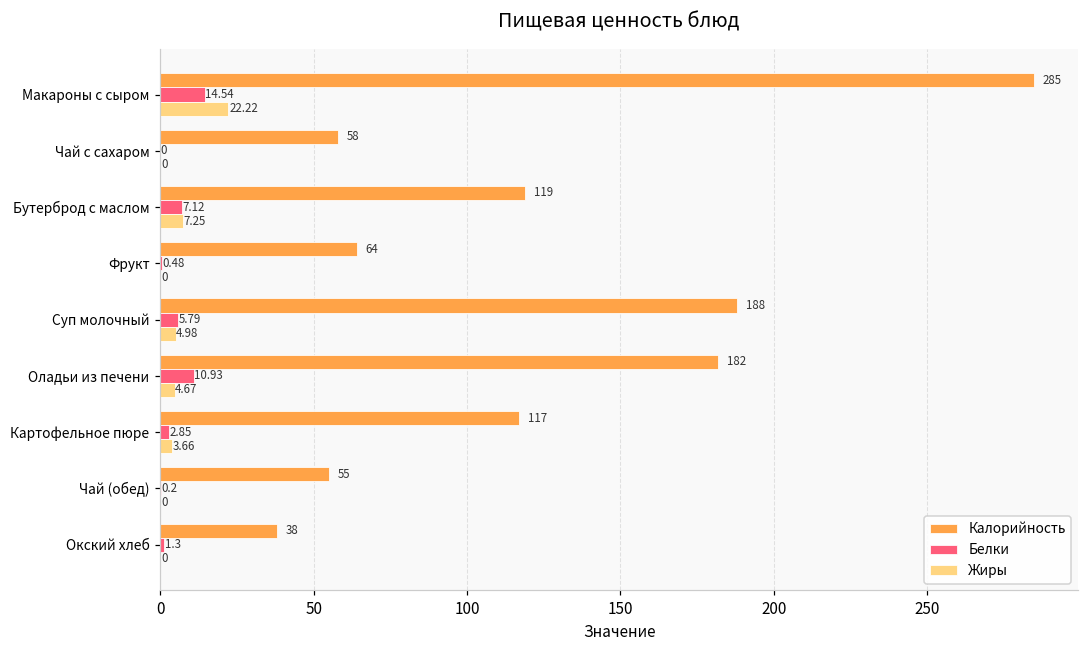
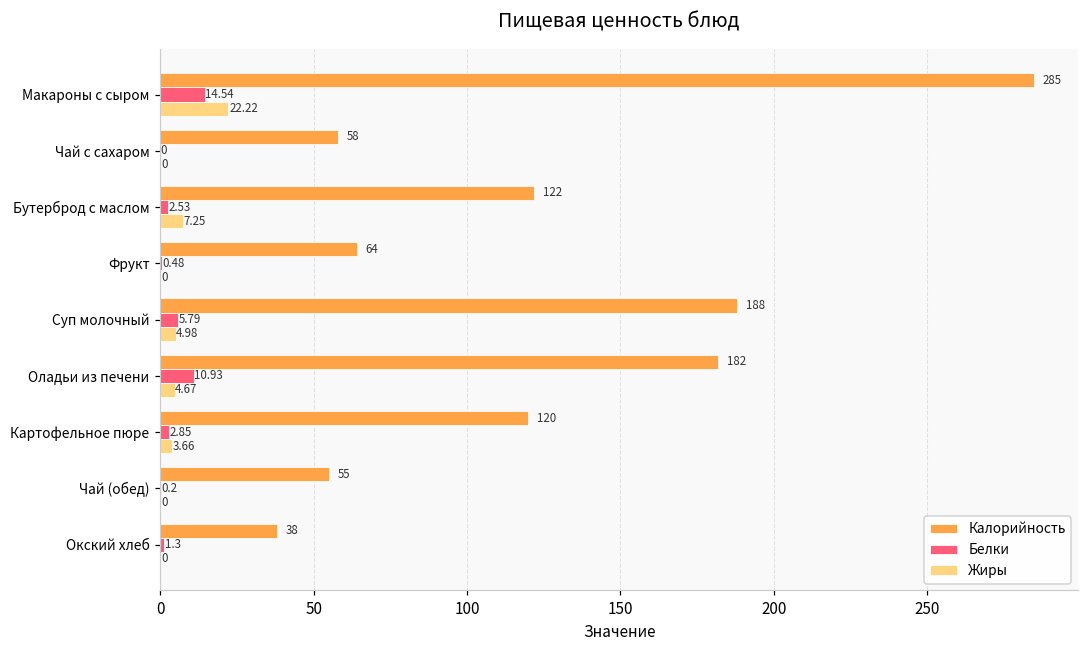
  {
    "Калорийность": {
      "Макароны с сыром": 285,
      "Чай с сахаром": 58,
-     "Бутерброд с маслом": 119,
+     "Бутерброд с маслом": 122,
      "Фрукт": 64,
      "Суп молочный": 188,
      "Оладьи из печени": 182,
-     "Картофельное пюре": 117,
+     "Картофельное пюре": 120,
      "Чай (обед)": 55,
      "Окский хлеб": 38
    },
    "Белки": {
      "Макароны с сыром": 14.54,
      "Чай с сахаром": 0,
-     "Бутерброд с маслом": 7.12,
+     "Бутерброд с маслом": 2.53,
      "Фрукт": 0.48,
      "Суп молочный": 5.79,
      "Оладьи из печени": 10.93,
      "Картофельное пюре": 2.85,
      "Чай (обед)": 0.2,
      "Окский хлеб": 1.3
    },
    "Жиры": {
      "Макароны с сыром": 22.22,
      "Чай с сахаром": 0,
      "Бутерброд с маслом": 7.25,
      "Фрукт": 0,
      "Суп молочный": 4.98,
      "Оладьи из печени": 4.67,
      "Картофельное пюре": 3.66,
      "Чай (обед)": 0,
      "Окский хлеб": 0
    }
  }
